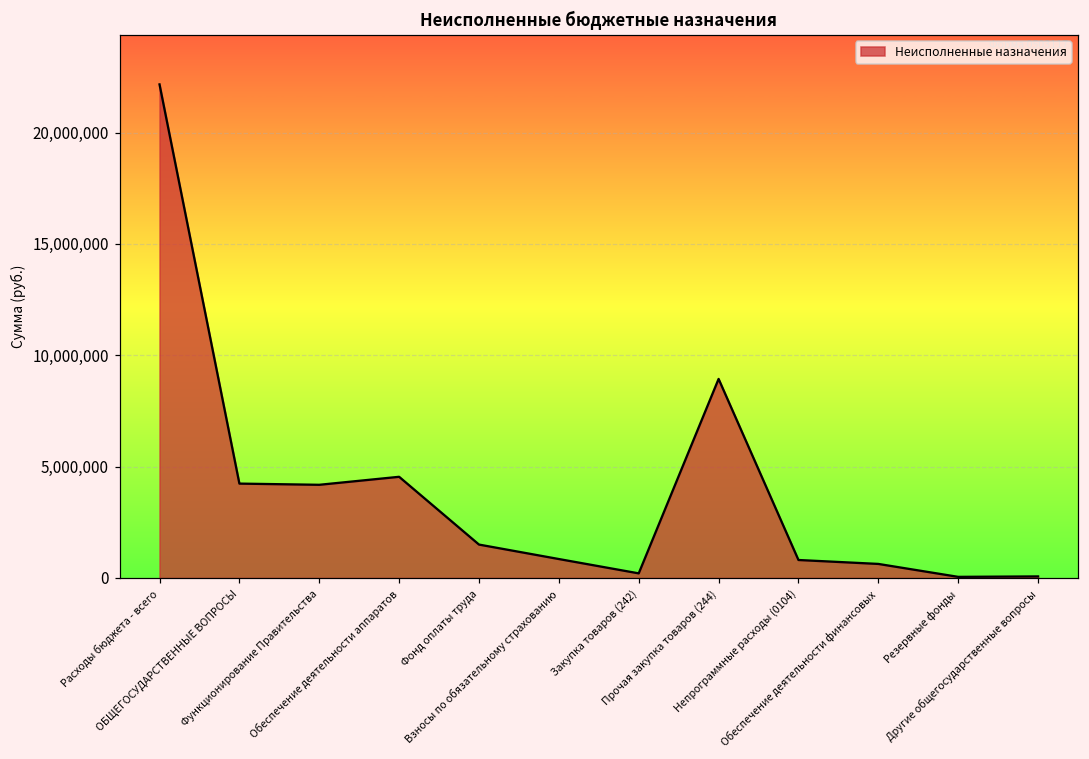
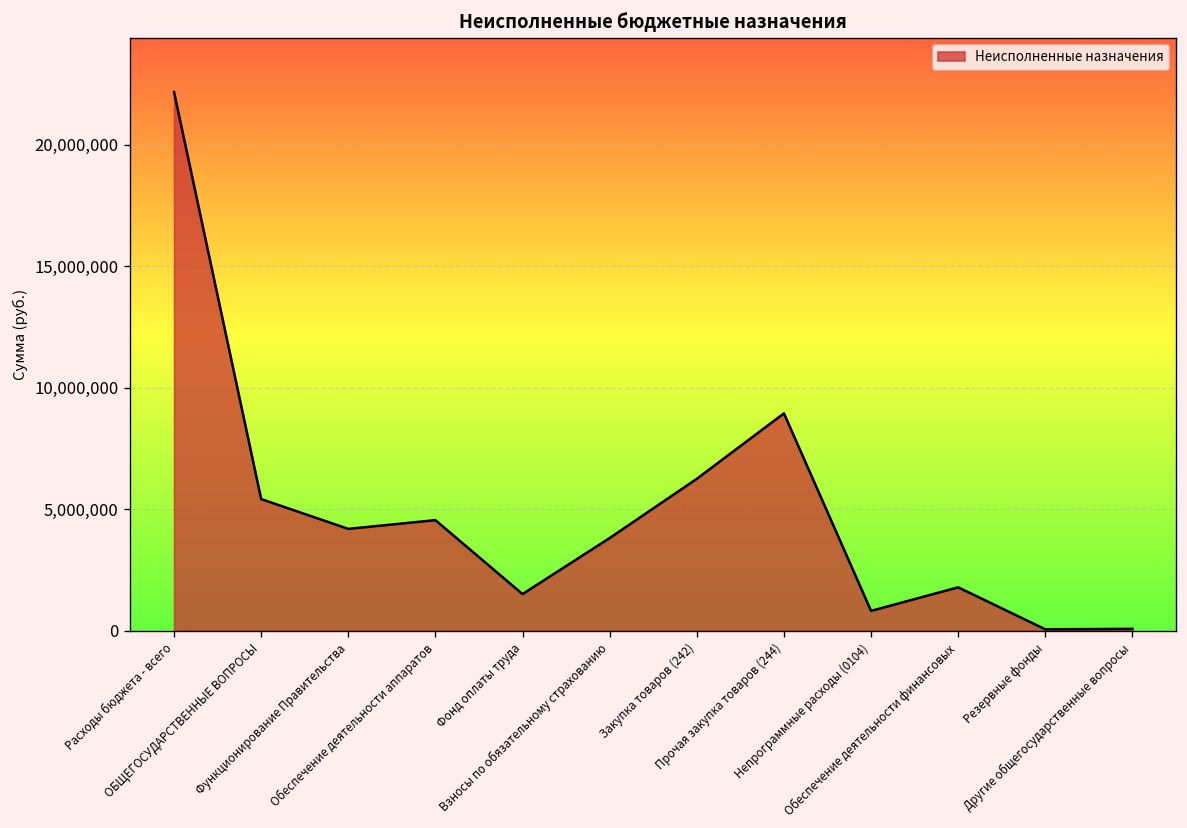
  {
    "Расходы бюджета - всего": "22,200,000",
-   "ОБЩЕГОСУДАРСТВЕННЫЕ ВОПРОСЫ": "4,200,000",
+   "ОБЩЕГОСУДАРСТВЕННЫЕ ВОПРОСЫ": "5,400,000",
    "Функционирование Правительства": "4,200,000",
    "Обеспечение деятельности аппаратов": "4,500,000",
    "Фонд оплаты труда": "1,500,000",
-   "Взносы по обязательному страхованию": "900,000",
-   "Закупка товаров (242)": "200,000",
+   "Взносы по обязательному страхованию": "3,800,000",
+   "Закупка товаров (242)": "6,200,000",
    "Прочая закупка товаров (244)": "8,900,000",
    "Непрограммные расходы (0104)": "800,000",
-   "Обеспечение деятельности финансовых": "600,000",
+   "Обеспечение деятельности финансовых": "1,800,000",
    "Резервные фонды": "100,000",
    "Другие общегосударственные вопросы": "100,000"
  }
